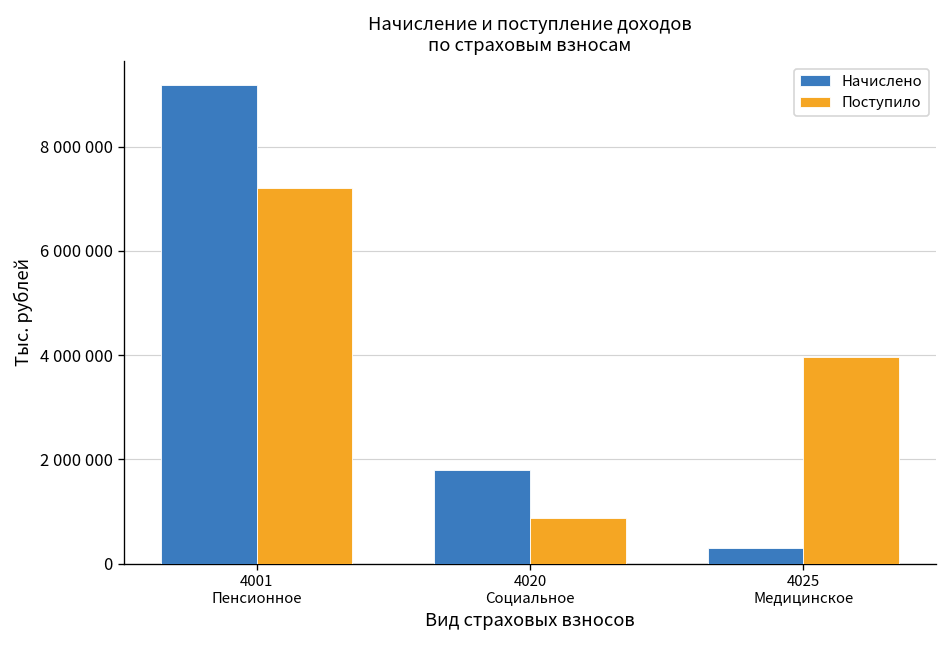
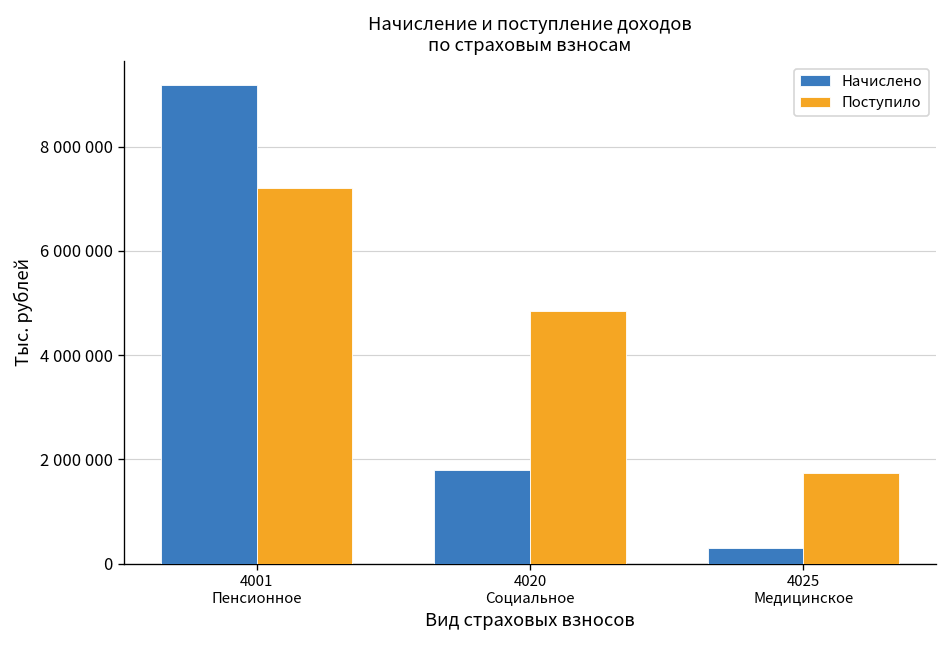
  {
    "Начислено": {
      "4001 Пенсионное": 9200000,
      "4020 Социальное": 1800000,
      "4025 Медицинское": 300000
    },
    "Поступило": {
      "4001 Пенсионное": 7200000,
-     "4020 Социальное": 900000,
-     "4025 Медицинское": 4000000
+     "4020 Социальное": 4900000,
+     "4025 Медицинское": 1700000
    }
  }
